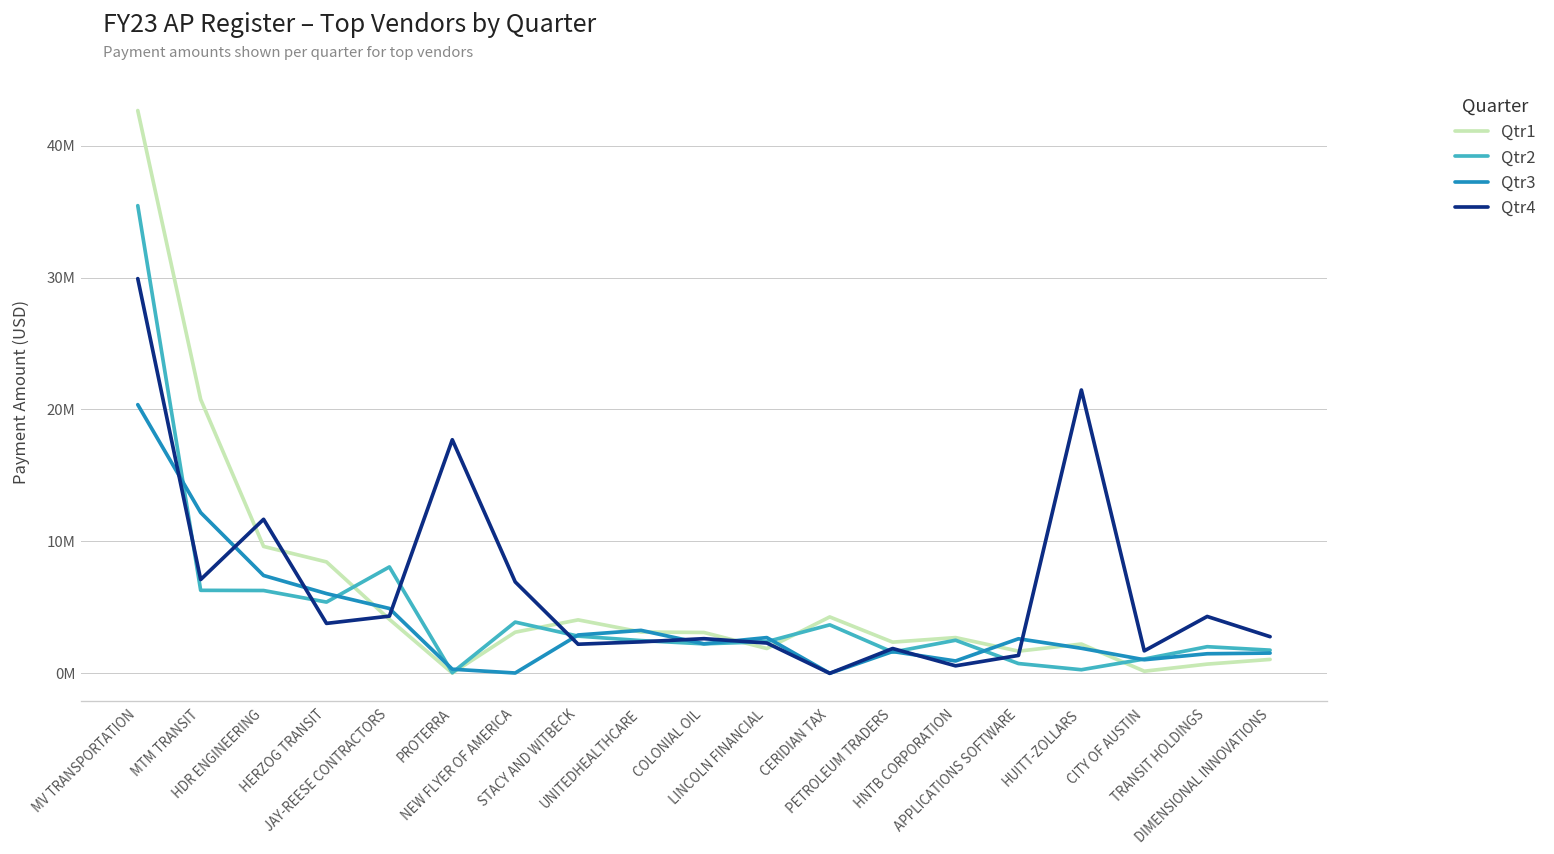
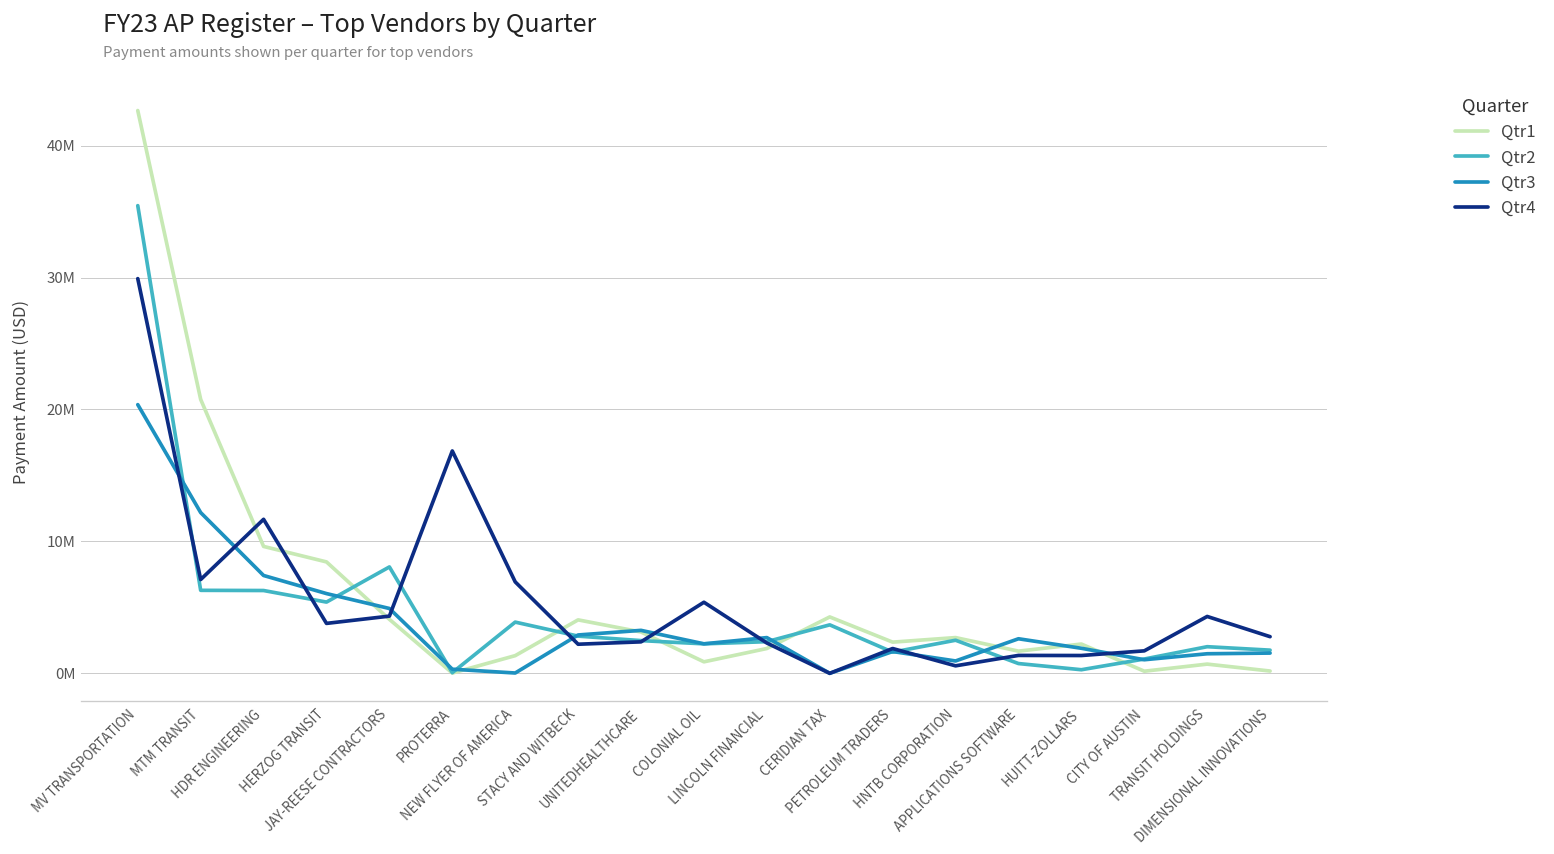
  {
    "Qtr1": {
      "MV TRANSPORTATION": 42700000,
      "MTM TRANSIT": 20800000,
      "HDR ENGINEERING": 9600000,
      "HERZOG TRANSIT": 8400000,
      "JAY-REESE CONTRACTORS": 4100000,
-     "NEW FLYER OF AMERICA": 3100000,
+     "NEW FLYER OF AMERICA": 1300000,
      "STACY AND WITBECK": 4100000,
-     "COLONIAL OIL": 3100000,
+     "COLONIAL OIL": 900000,
      "LINCOLN FINANCIAL": 1900000,
      "CERIDIAN TAX": 4300000,
      "PETROLEUM TRADERS": 2400000,
      "APPLICATIONS SOFTWARE": 1700000,
      "HUITT-ZOLLARS": 2200000,
      "CITY OF AUSTIN": 200000,
      "TRANSIT HOLDINGS": 700000,
-     "DIMENSIONAL INNOVATIONS": 1100000
+     "DIMENSIONAL INNOVATIONS": 200000
    },
    "Qtr4": {
      "MV TRANSPORTATION": 29900000,
      "MTM TRANSIT": 7100000,
      "HDR ENGINEERING": 11700000,
      "HERZOG TRANSIT": 3800000,
      "JAY-REESE CONTRACTORS": 4300000,
-     "PROTERRA": 17700000,
+     "PROTERRA": 16900000,
      "NEW FLYER OF AMERICA": 6900000,
      "STACY AND WITBECK": 2200000,
-     "COLONIAL OIL": 2600000,
+     "COLONIAL OIL": 5400000,
      "HNTB CORPORATION": 600000,
      "APPLICATIONS SOFTWARE": 1400000,
-     "HUITT-ZOLLARS": 21500000,
+     "HUITT-ZOLLARS": 1400000,
      "CITY OF AUSTIN": 1700000,
      "TRANSIT HOLDINGS": 4300000,
      "DIMENSIONAL INNOVATIONS": 2800000
    }
  }
